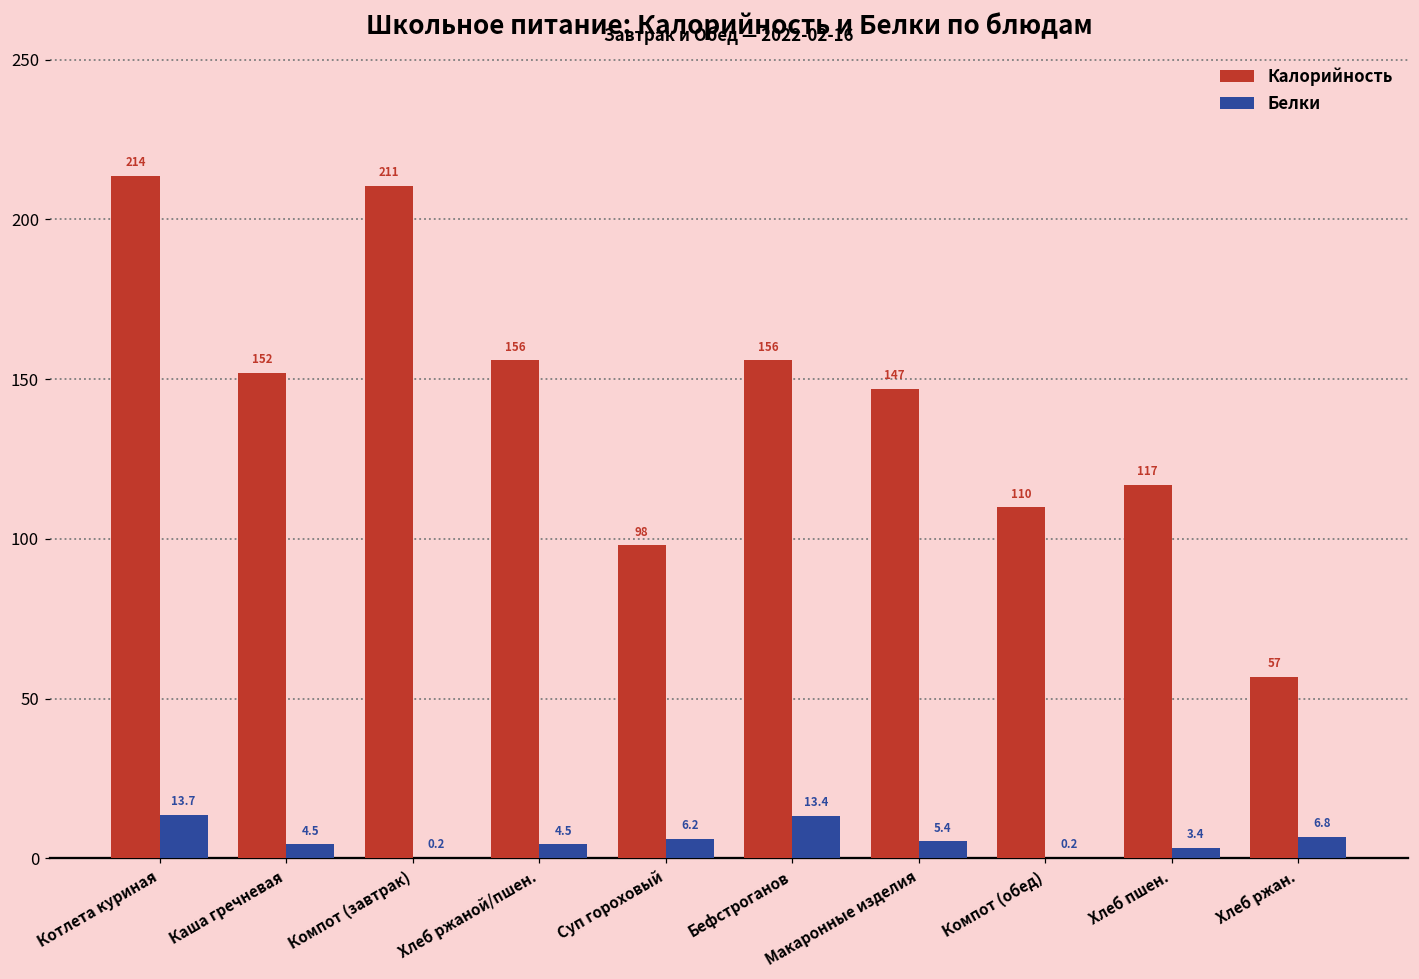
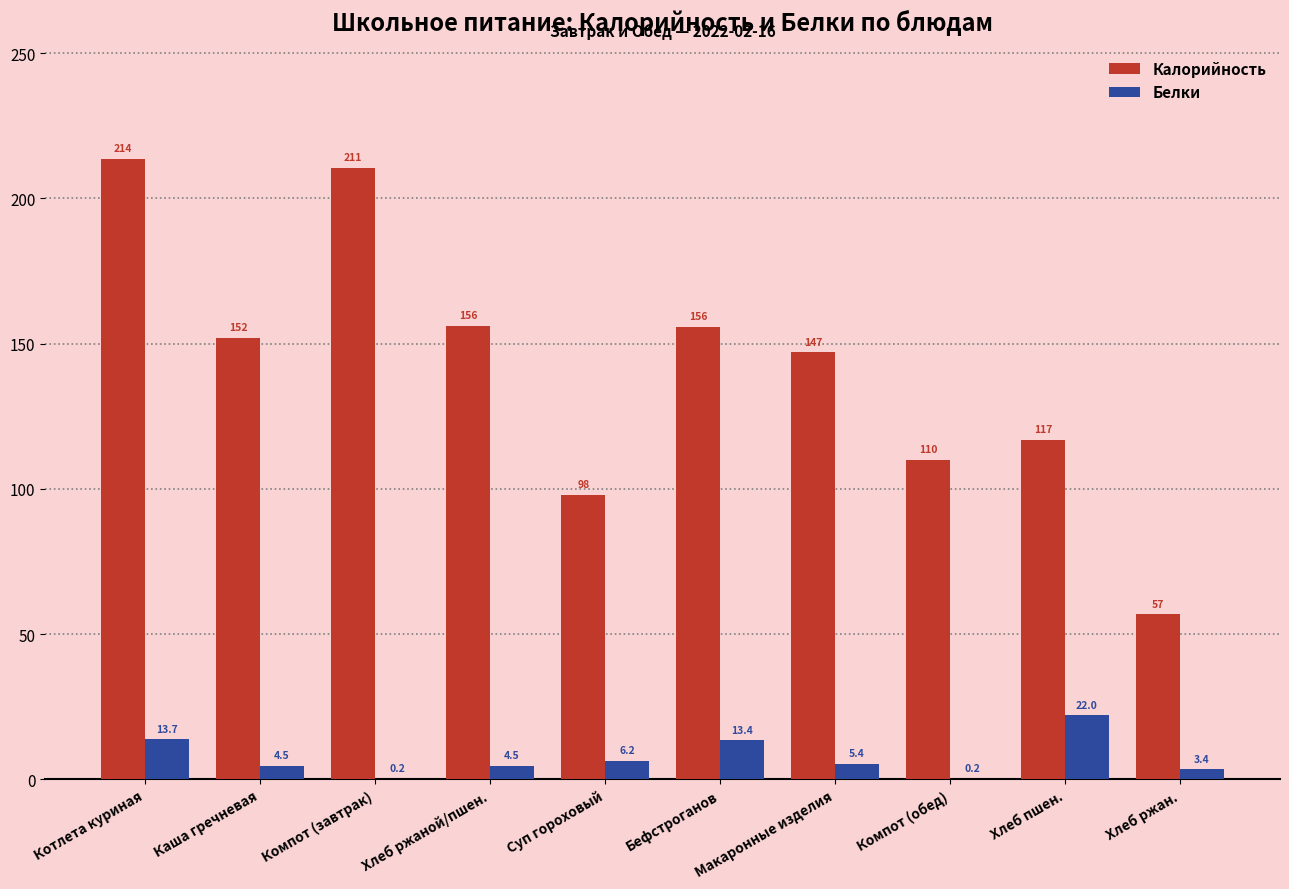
  {
    "Калорийность": {
      "Котлета куриная": 214,
      "Каша гречневая": 152,
      "Компот (завтрак)": 211,
      "Хлеб ржаной/пшен.": 156,
      "Суп гороховый": 98,
      "Бефстроганов": 156,
      "Макаронные изделия": 147,
      "Компот (обед)": 110,
      "Хлеб пшен.": 117,
      "Хлеб ржан.": 57
    },
    "Белки": {
      "Котлета куриная": 13.7,
      "Каша гречневая": 4.5,
      "Компот (завтрак)": 0.2,
      "Хлеб ржаной/пшен.": 4.5,
      "Суп гороховый": 6.2,
      "Бефстроганов": 13.4,
      "Макаронные изделия": 5.4,
      "Компот (обед)": 0.2,
-     "Хлеб пшен.": 3.4,
-     "Хлеб ржан.": 6.8
+     "Хлеб пшен.": 22.0,
+     "Хлеб ржан.": 3.4
    }
  }
